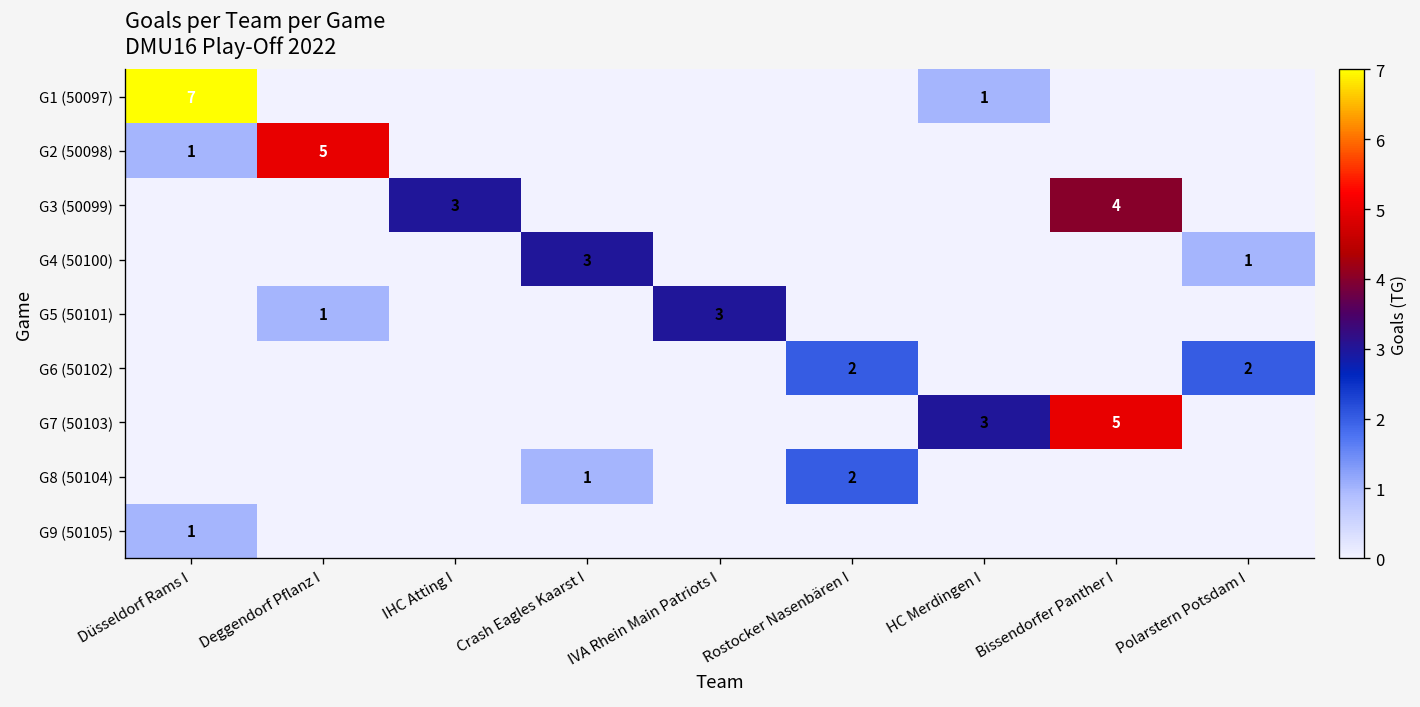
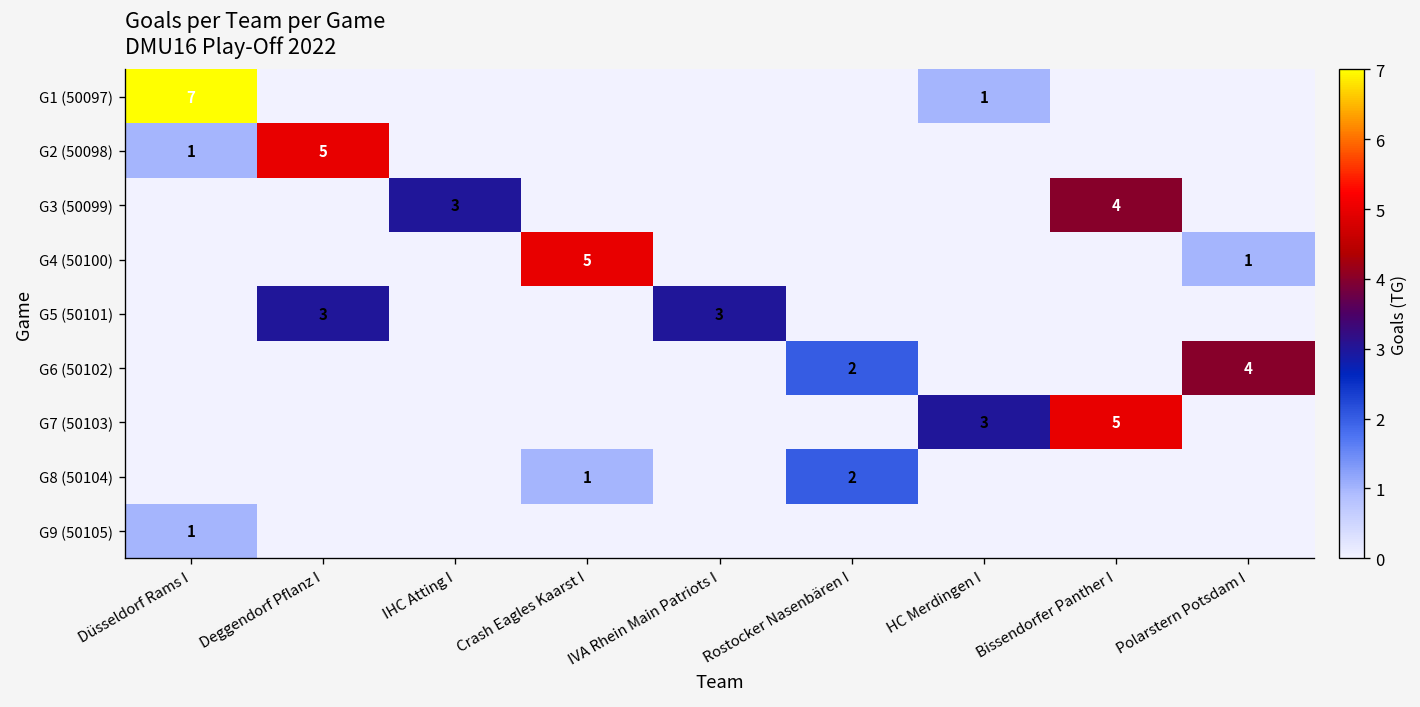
  {
    "G1 (50097)": {
      "Düsseldorf Rams I": 7,
      "HC Merdingen I": 1
    },
    "G2 (50098)": {
      "Düsseldorf Rams I": 1,
      "Deggendorf Pflanz I": 5
    },
    "G3 (50099)": {
      "IHC Atting I": 3,
      "Bissendorfer Panther I": 4
    },
    "G4 (50100)": {
-     "Crash Eagles Kaarst I": 3,
+     "Crash Eagles Kaarst I": 5,
      "Polarstern Potsdam I": 1
    },
    "G5 (50101)": {
-     "Deggendorf Pflanz I": 1,
+     "Deggendorf Pflanz I": 3,
      "IVA Rhein Main Patriots I": 3
    },
    "G6 (50102)": {
      "Rostocker Nasenbären I": 2,
-     "Polarstern Potsdam I": 2
+     "Polarstern Potsdam I": 4
    },
    "G7 (50103)": {
      "HC Merdingen I": 3,
      "Bissendorfer Panther I": 5
    },
    "G8 (50104)": {
      "Crash Eagles Kaarst I": 1,
      "Rostocker Nasenbären I": 2
    },
    "G9 (50105)": {
      "Düsseldorf Rams I": 1
    }
  }
